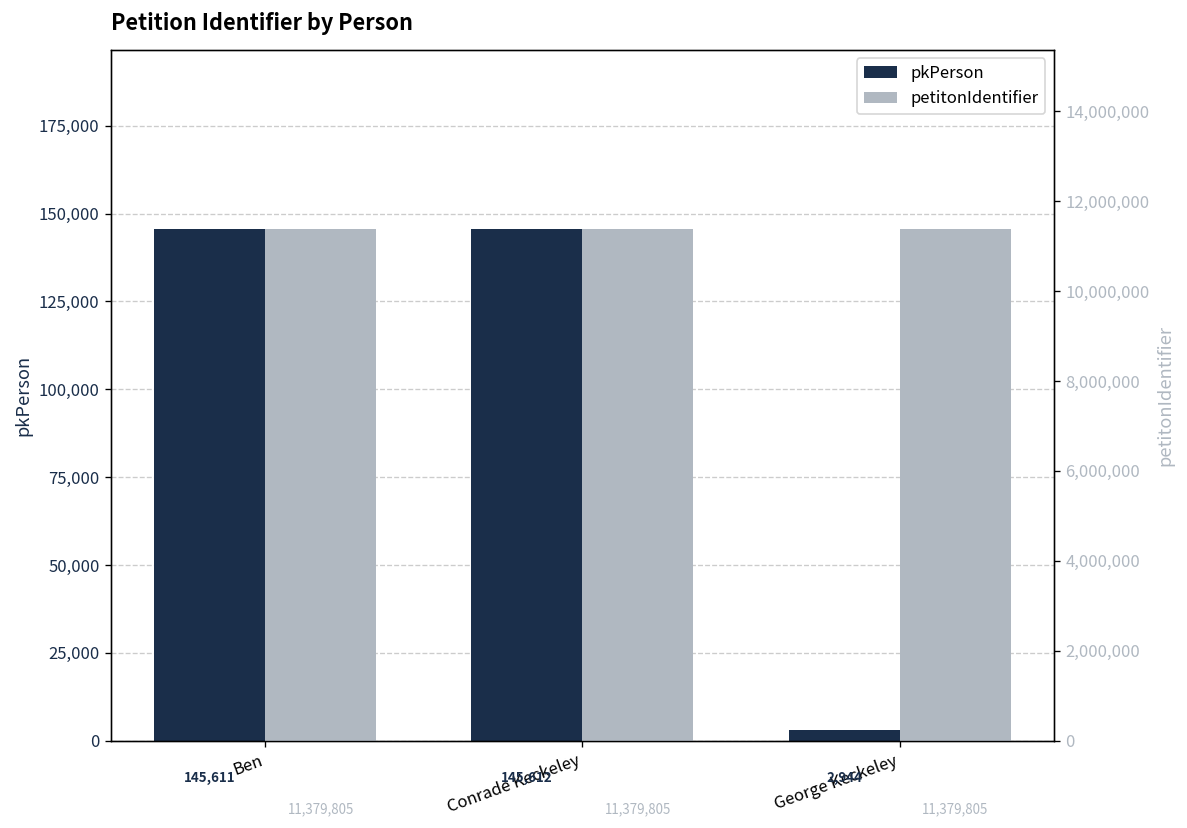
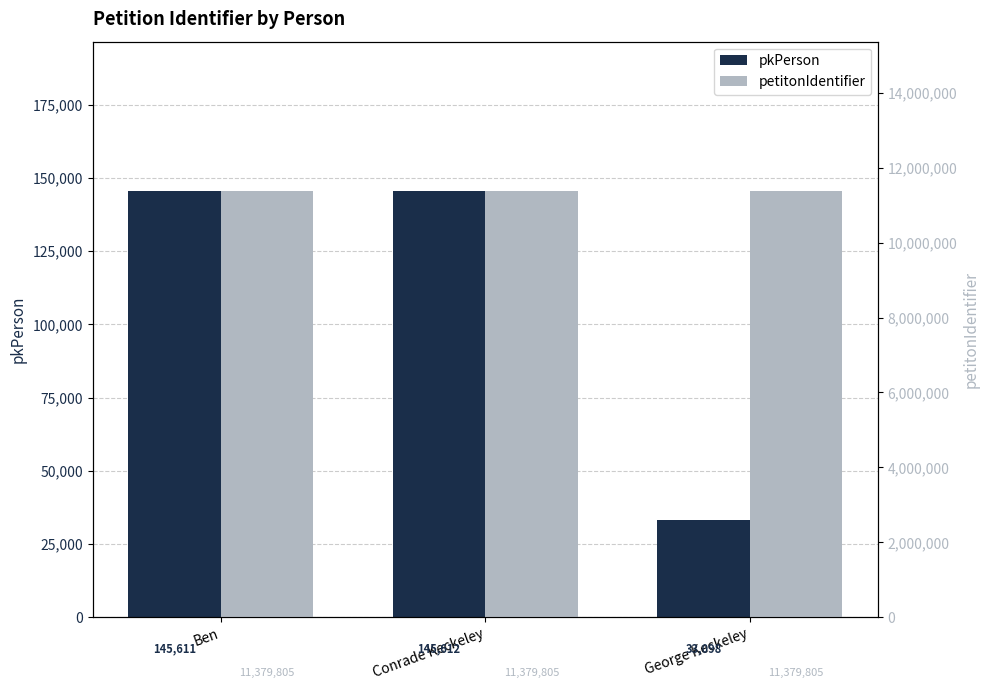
  {
    "pkPerson": {
-     "George Keckeley": "2,944"
+     "George Keckeley": "33,098"
    }
  }
